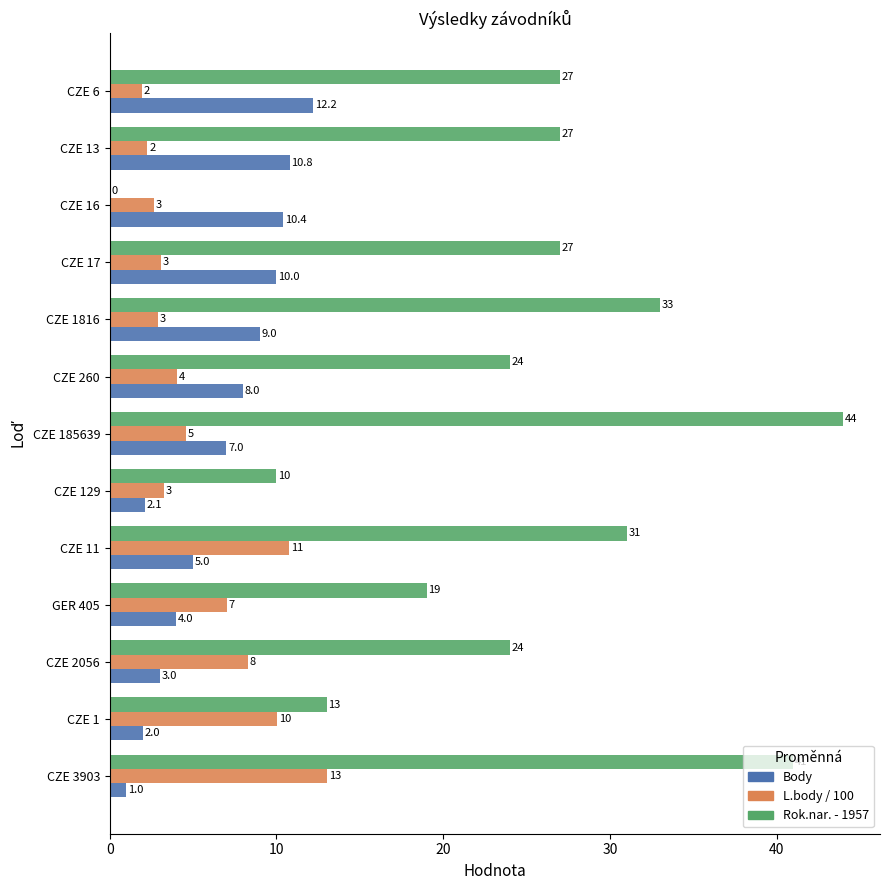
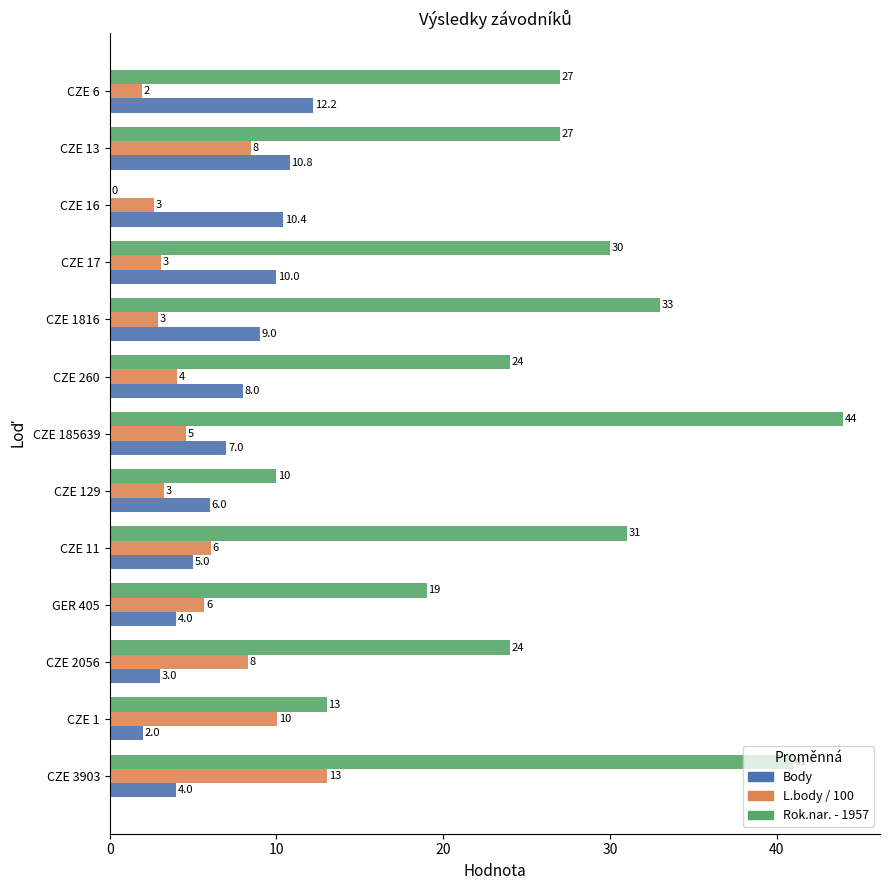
  {
    "Body": {
      "CZE 6": 12.2,
      "CZE 13": 10.8,
      "CZE 16": 10.4,
      "CZE 17": 10.0,
      "CZE 1816": 9.0,
      "CZE 260": 8.0,
      "CZE 185639": 7.0,
-     "CZE 129": 2.1,
+     "CZE 129": 6.0,
      "CZE 11": 5.0,
      "GER 405": 4.0,
      "CZE 2056": 3.0,
      "CZE 1": 2.0,
-     "CZE 3903": 1.0
+     "CZE 3903": 4.0
    },
    "L.body / 100": {
      "CZE 6": 2,
-     "CZE 13": 2,
+     "CZE 13": 8,
      "CZE 16": 3,
      "CZE 17": 3,
      "CZE 1816": 3,
      "CZE 260": 4,
      "CZE 185639": 5,
      "CZE 129": 3,
-     "CZE 11": 11,
-     "GER 405": 7,
+     "CZE 11": 6,
+     "GER 405": 6,
      "CZE 2056": 8,
      "CZE 1": 10,
      "CZE 3903": 13
    },
    "Rok.nar. - 1957": {
      "CZE 6": 27,
      "CZE 13": 27,
      "CZE 16": 0,
-     "CZE 17": 27,
+     "CZE 17": 30,
      "CZE 1816": 33,
      "CZE 260": 24,
      "CZE 185639": 44,
      "CZE 129": 10,
      "CZE 11": 31,
      "GER 405": 19,
      "CZE 2056": 24,
      "CZE 1": 13
    }
  }
